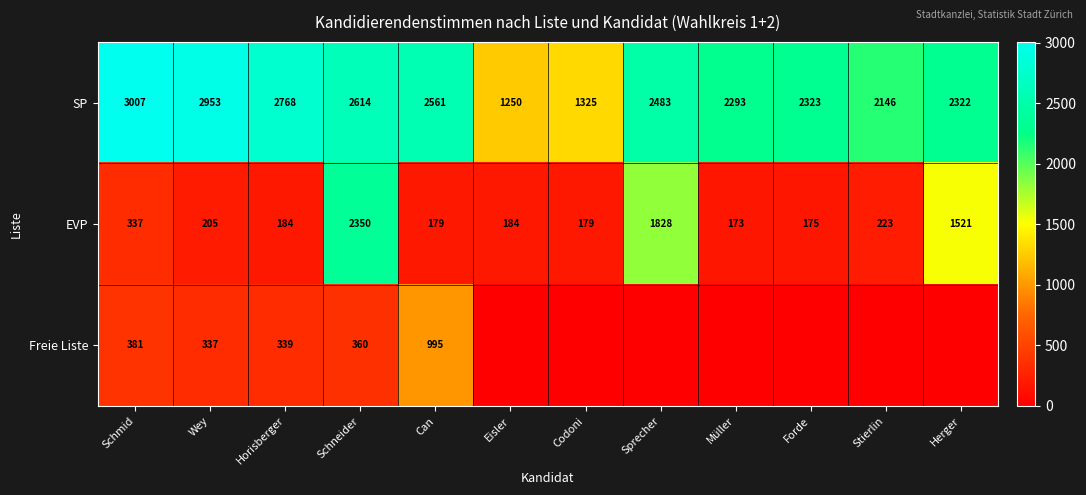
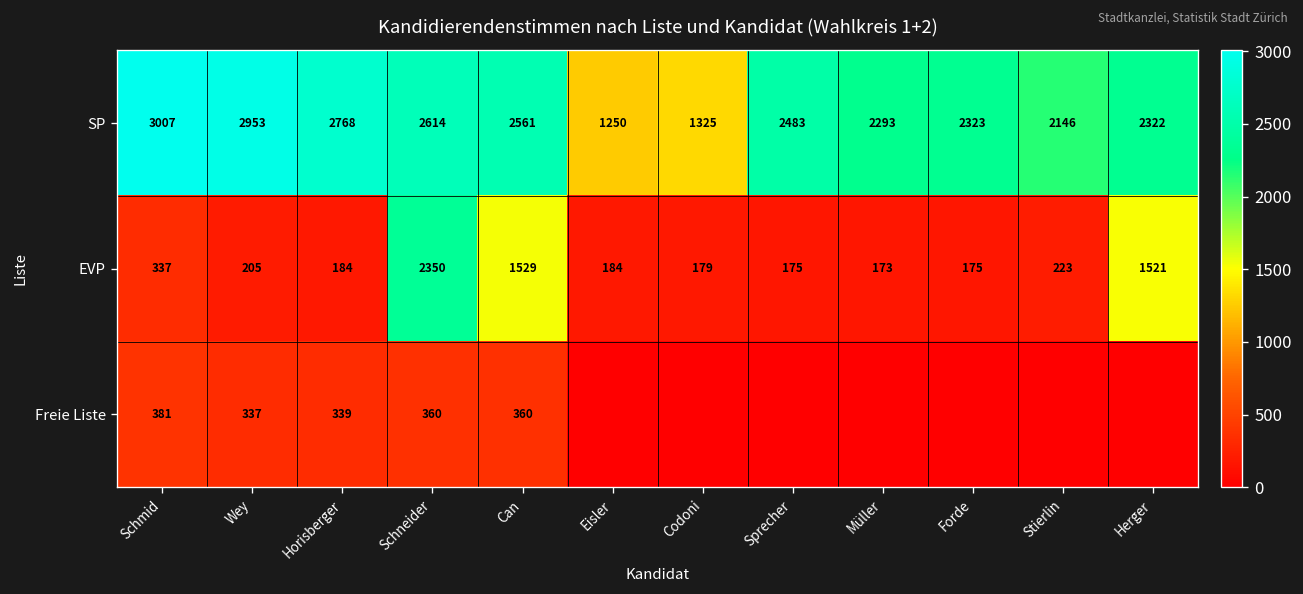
  {
    "SP": {
      "Schmid": 3007,
      "Wey": 2953,
      "Horisberger": 2768,
      "Schneider": 2614,
      "Can": 2561,
      "Eisler": 1250,
      "Codoni": 1325,
      "Sprecher": 2483,
      "Müller": 2293,
      "Forde": 2323,
      "Stierlin": 2146,
      "Herger": 2322
    },
    "EVP": {
      "Schmid": 337,
      "Wey": 205,
      "Horisberger": 184,
      "Schneider": 2350,
-     "Can": 179,
+     "Can": 1529,
      "Eisler": 184,
      "Codoni": 179,
-     "Sprecher": 1828,
+     "Sprecher": 175,
      "Müller": 173,
      "Forde": 175,
      "Stierlin": 223,
      "Herger": 1521
    },
    "Freie Liste": {
      "Schmid": 381,
      "Wey": 337,
      "Horisberger": 339,
      "Schneider": 360,
-     "Can": 995
+     "Can": 360
    }
  }
